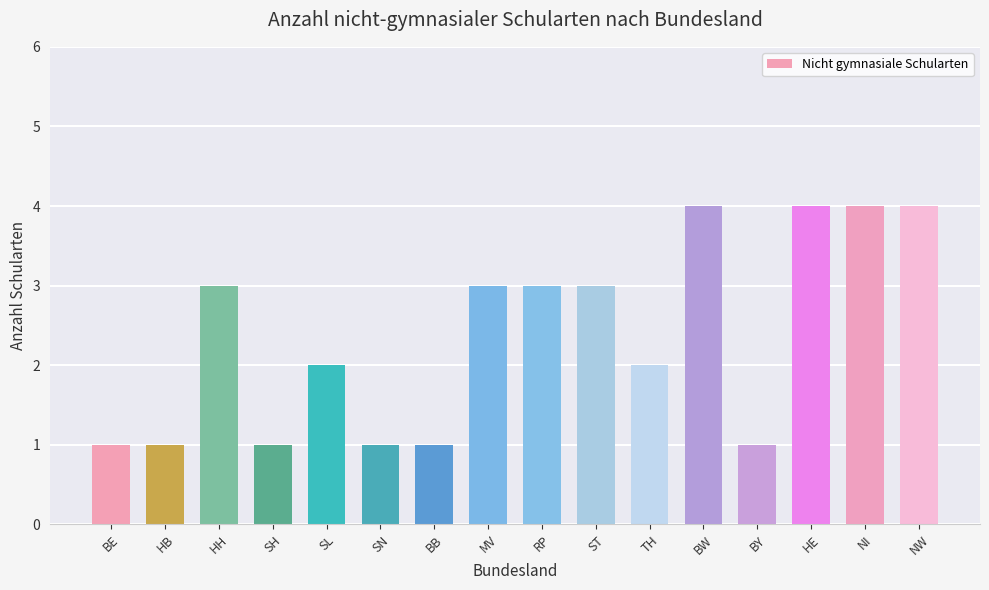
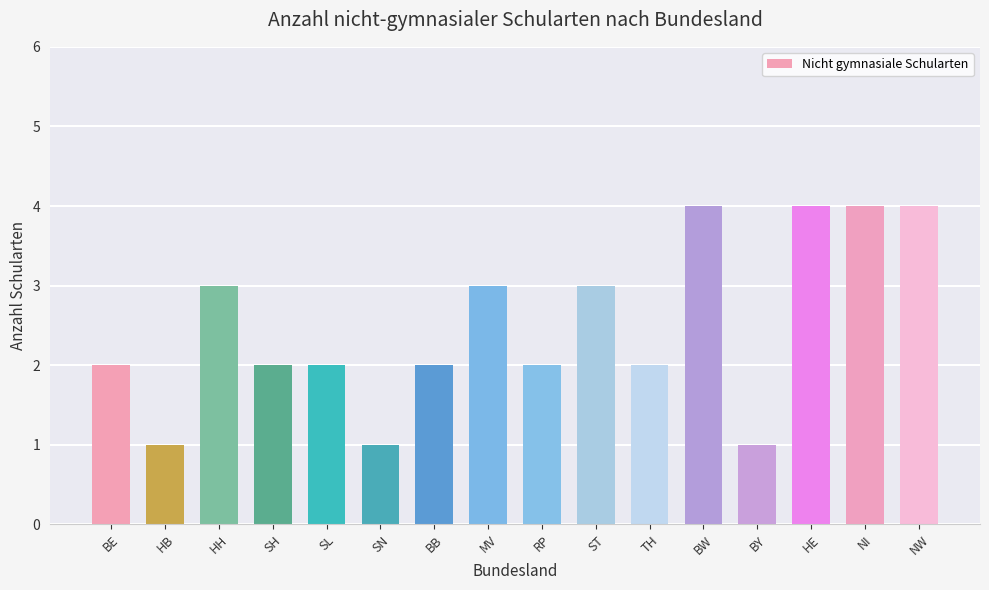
  {
-   "BE": 1,
+   "BE": 2,
    "HB": 1,
    "HH": 3,
-   "SH": 1,
+   "SH": 2,
    "SL": 2,
    "SN": 1,
-   "BB": 1,
+   "BB": 2,
    "MV": 3,
-   "RP": 3,
+   "RP": 2,
    "ST": 3,
    "TH": 2,
    "BW": 4,
    "BY": 1,
    "HE": 4,
    "NI": 4,
    "NW": 4
  }
